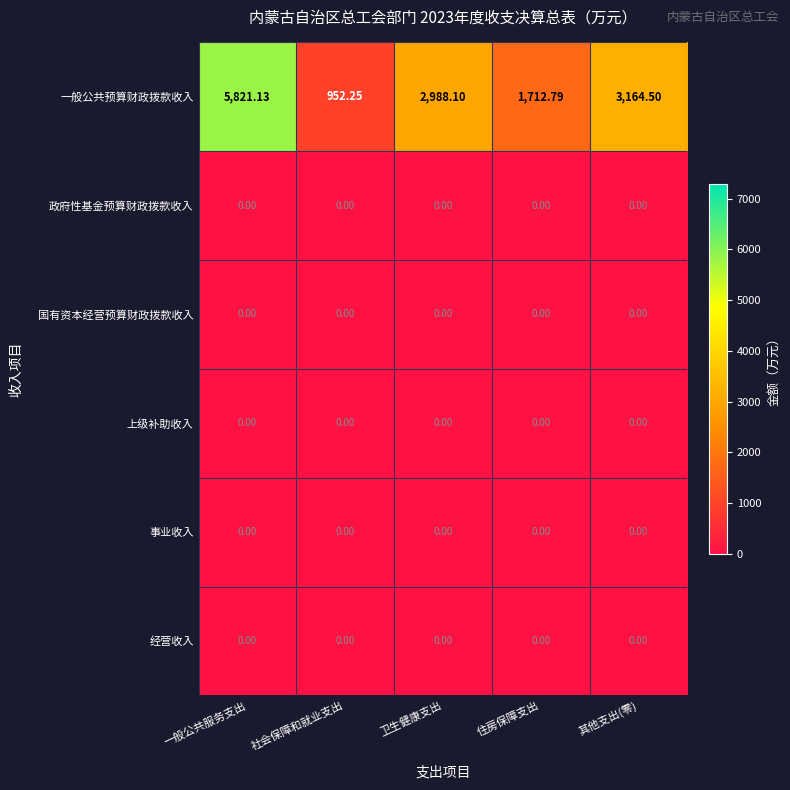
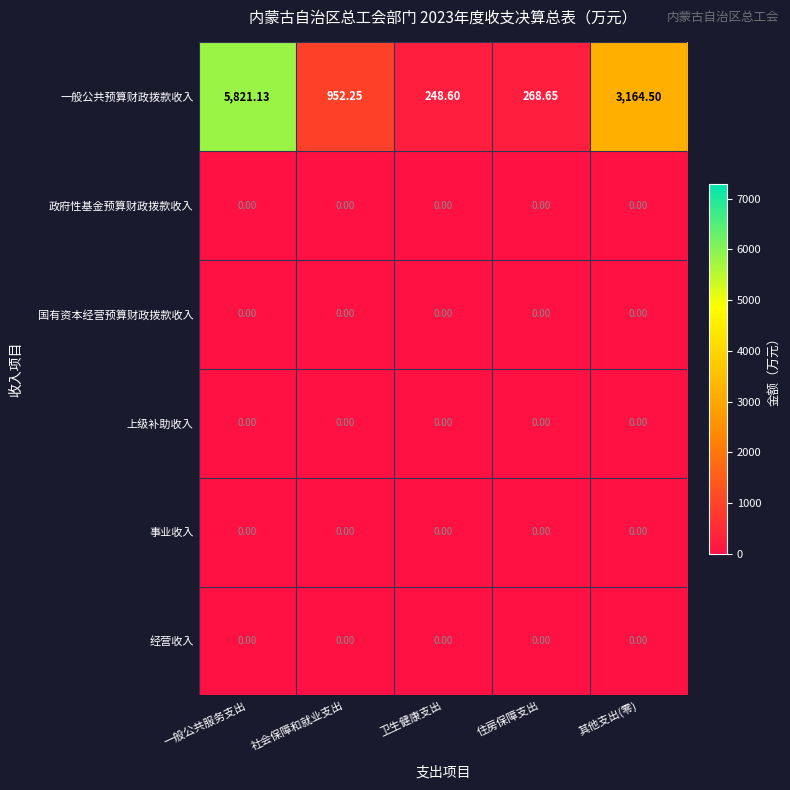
  {
    "一般公共预算财政拨款收入": {
      "一般公共服务支出": "5,821.13",
      "社会保障和就业支出": "952.25",
-     "卫生健康支出": "2,988.10",
-     "住房保障支出": "1,712.79",
+     "卫生健康支出": "248.60",
+     "住房保障支出": "268.65",
      "其他支出(零)": "3,164.50"
    },
    "政府性基金预算财政拨款收入": {
      "一般公共服务支出": "0.00",
      "社会保障和就业支出": "0.00",
      "卫生健康支出": "0.00",
      "住房保障支出": "0.00",
      "其他支出(零)": "0.00"
    },
    "国有资本经营预算财政拨款收入": {
      "一般公共服务支出": "0.00",
      "社会保障和就业支出": "0.00",
      "卫生健康支出": "0.00",
      "住房保障支出": "0.00",
      "其他支出(零)": "0.00"
    },
    "上级补助收入": {
      "一般公共服务支出": "0.00",
      "社会保障和就业支出": "0.00",
      "卫生健康支出": "0.00",
      "住房保障支出": "0.00",
      "其他支出(零)": "0.00"
    },
    "事业收入": {
      "一般公共服务支出": "0.00",
      "社会保障和就业支出": "0.00",
      "卫生健康支出": "0.00",
      "住房保障支出": "0.00",
      "其他支出(零)": "0.00"
    },
    "经营收入": {
      "一般公共服务支出": "0.00",
      "社会保障和就业支出": "0.00",
      "卫生健康支出": "0.00",
      "住房保障支出": "0.00",
      "其他支出(零)": "0.00"
    }
  }
